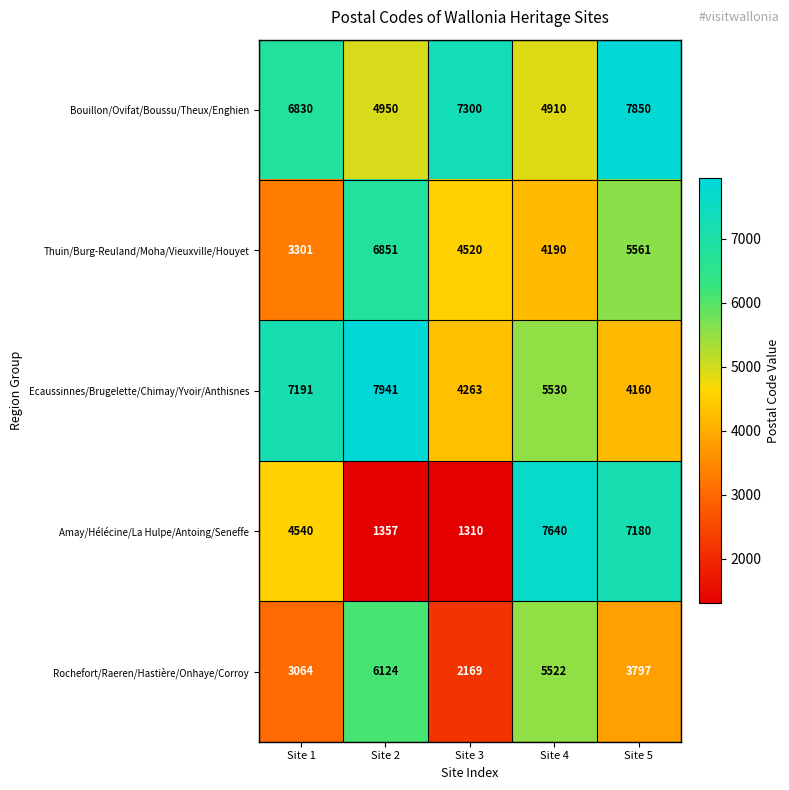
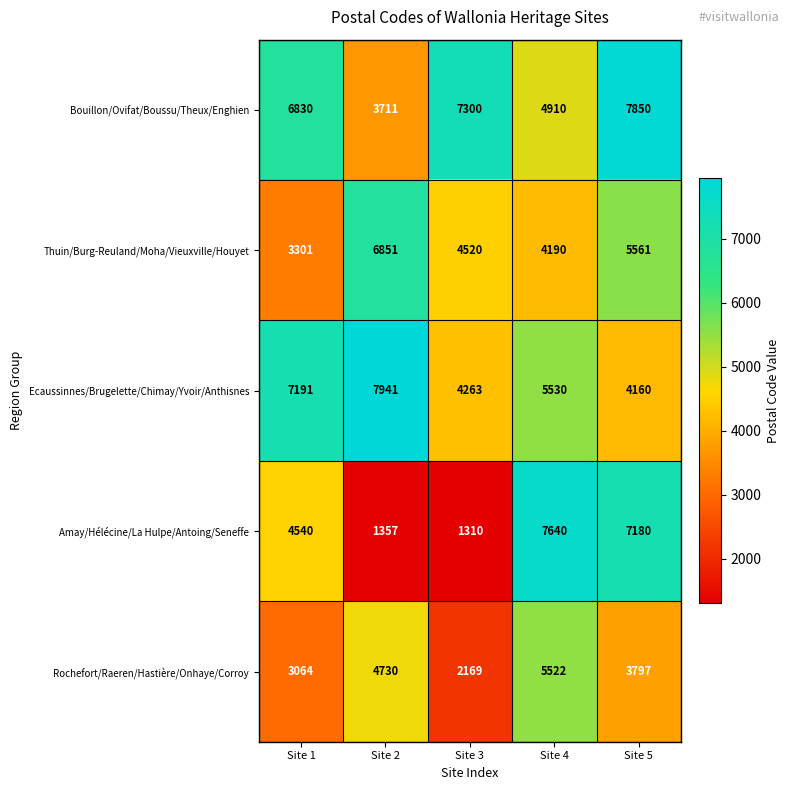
  {
    "Bouillon/Ovifat/Boussu/Theux/Enghien": {
      "Site 1": 6830,
-     "Site 2": 4950,
+     "Site 2": 3711,
      "Site 3": 7300,
      "Site 4": 4910,
      "Site 5": 7850
    },
    "Thuin/Burg-Reuland/Moha/Vieuxville/Houyet": {
      "Site 1": 3301,
      "Site 2": 6851,
      "Site 3": 4520,
      "Site 4": 4190,
      "Site 5": 5561
    },
    "Ecaussinnes/Brugelette/Chimay/Yvoir/Anthisnes": {
      "Site 1": 7191,
      "Site 2": 7941,
      "Site 3": 4263,
      "Site 4": 5530,
      "Site 5": 4160
    },
    "Amay/Hélécine/La Hulpe/Antoing/Seneffe": {
      "Site 1": 4540,
      "Site 2": 1357,
      "Site 3": 1310,
      "Site 4": 7640,
      "Site 5": 7180
    },
    "Rochefort/Raeren/Hastière/Onhaye/Corroy": {
      "Site 1": 3064,
-     "Site 2": 6124,
+     "Site 2": 4730,
      "Site 3": 2169,
      "Site 4": 5522,
      "Site 5": 3797
    }
  }
